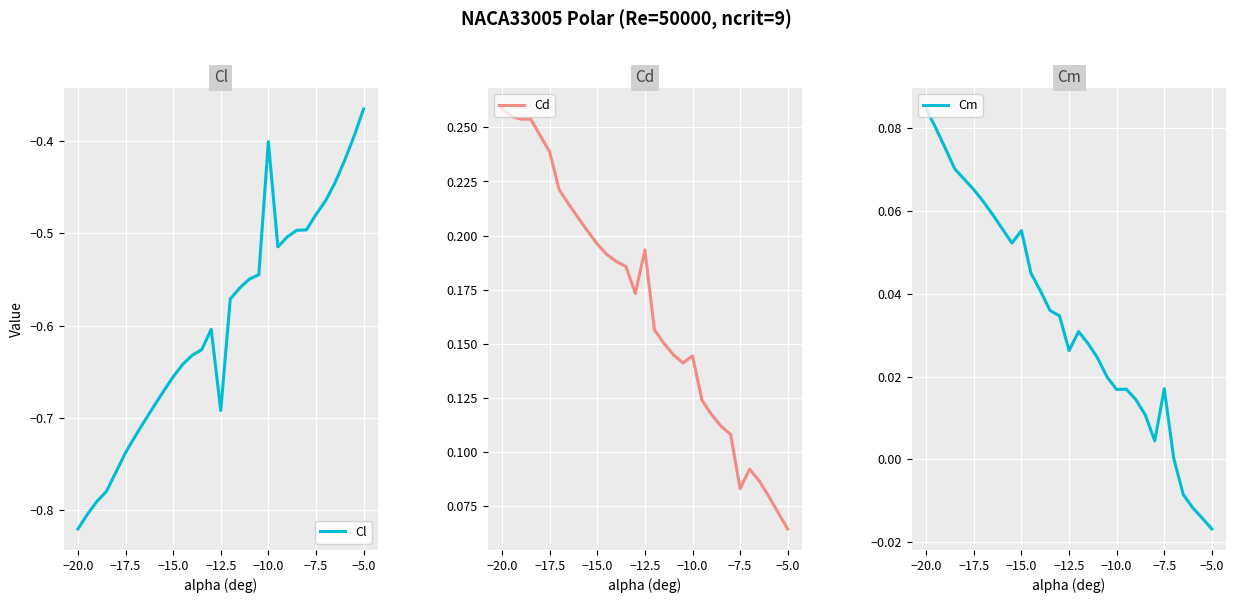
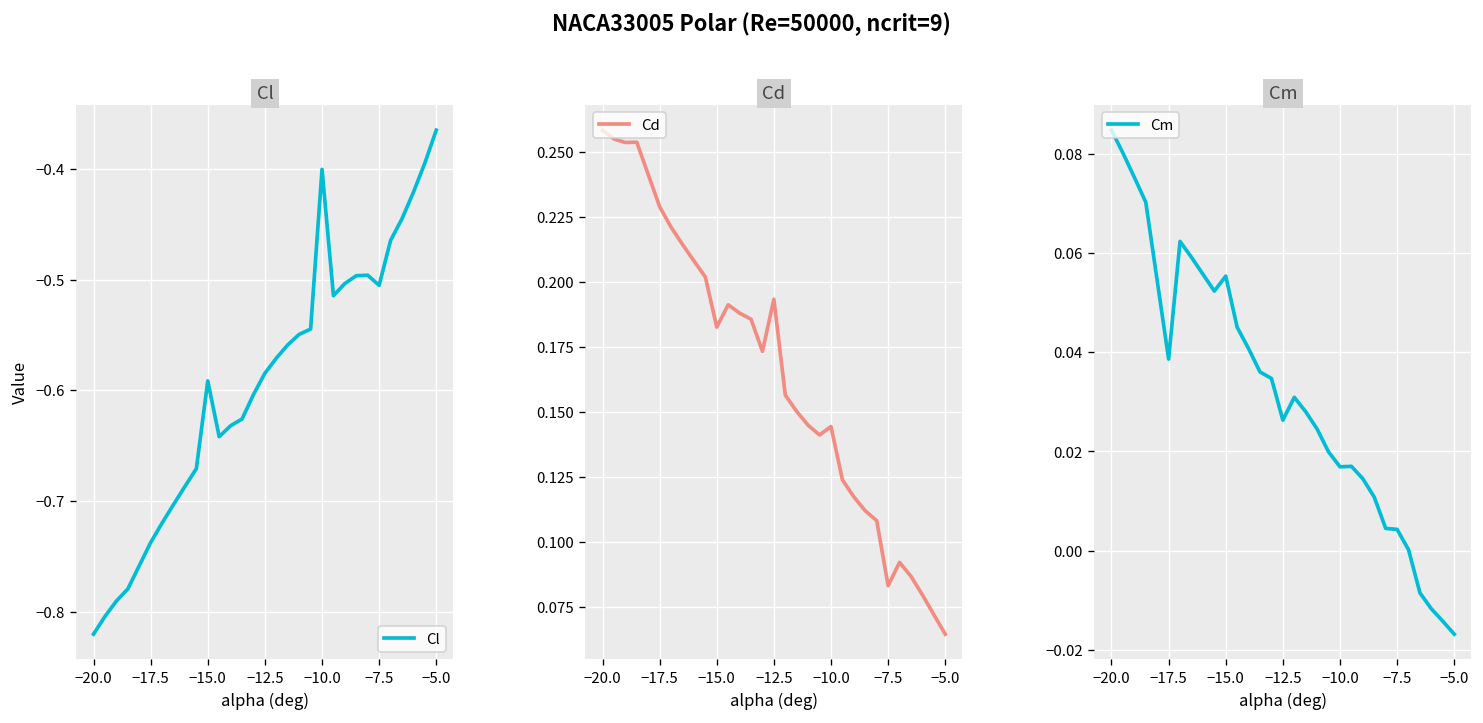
  {
    "Cl": {
      "−20.0": -0.82,
      "−17.5": -0.74,
-     "−15.0": -0.66,
-     "−12.5": -0.69,
+     "−15.0": -0.59,
+     "−12.5": -0.58,
      "−10.0": -0.40,
-     "−7.5": -0.48,
+     "−7.5": -0.51,
      "−5.0": -0.37
    },
    "Cd": {
-     "−17.5": 0.239,
-     "−15.0": 0.196,
+     "−17.5": 0.229,
+     "−15.0": 0.183,
      "−12.5": 0.193,
      "−10.0": 0.144,
      "−7.5": 0.083,
      "−5.0": 0.064
    },
    "Cm": {
-     "−17.5": 0.065,
+     "−17.5": 0.039,
      "−15.0": 0.055,
      "−12.5": 0.026,
      "−10.0": 0.017,
-     "−7.5": 0.017,
+     "−7.5": 0.004,
      "−5.0": -0.017
    }
  }
